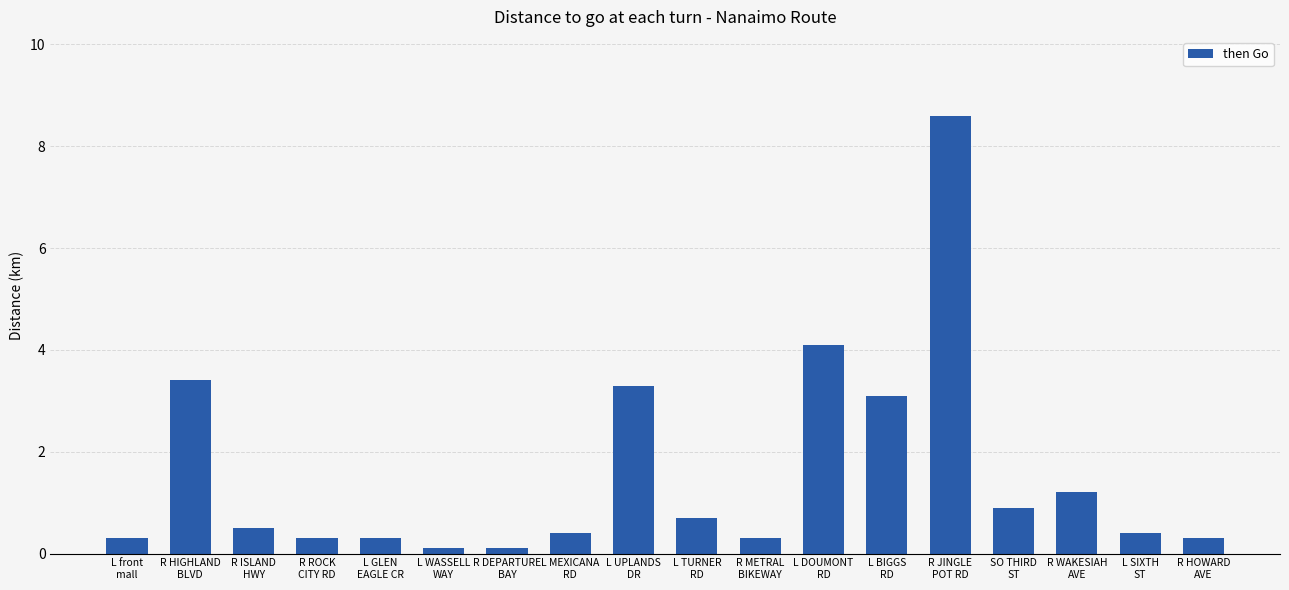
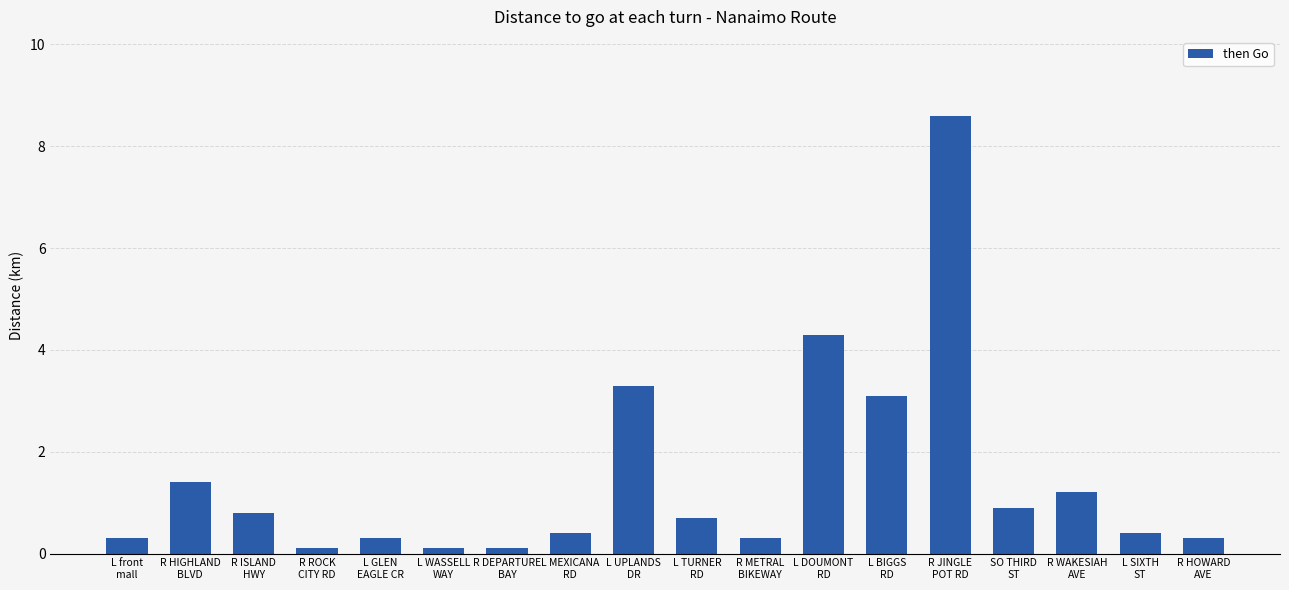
  {
    "L front mall": 0.3,
-   "R HIGHLAND BLVD": 3.4,
-   "R ISLAND HWY": 0.5,
-   "R ROCK CITY RD": 0.3,
+   "R HIGHLAND BLVD": 1.4,
+   "R ISLAND HWY": 0.8,
+   "R ROCK CITY RD": 0.1,
    "L GLEN EAGLE CR": 0.3,
    "L WASSELL WAY": 0.1,
    "R DEPARTURE BAY": 0.1,
    "L MEXICANA RD": 0.4,
    "L UPLANDS DR": 3.3,
    "L TURNER RD": 0.7,
    "R METRAL BIKEWAY": 0.3,
-   "L DOUMONT RD": 4.1,
+   "L DOUMONT RD": 4.3,
    "L BIGGS RD": 3.1,
    "R JINGLE POT RD": 8.6,
    "SO THIRD ST": 0.9,
    "R WAKESIAH AVE": 1.2,
    "L SIXTH ST": 0.4,
    "R HOWARD AVE": 0.3
  }
